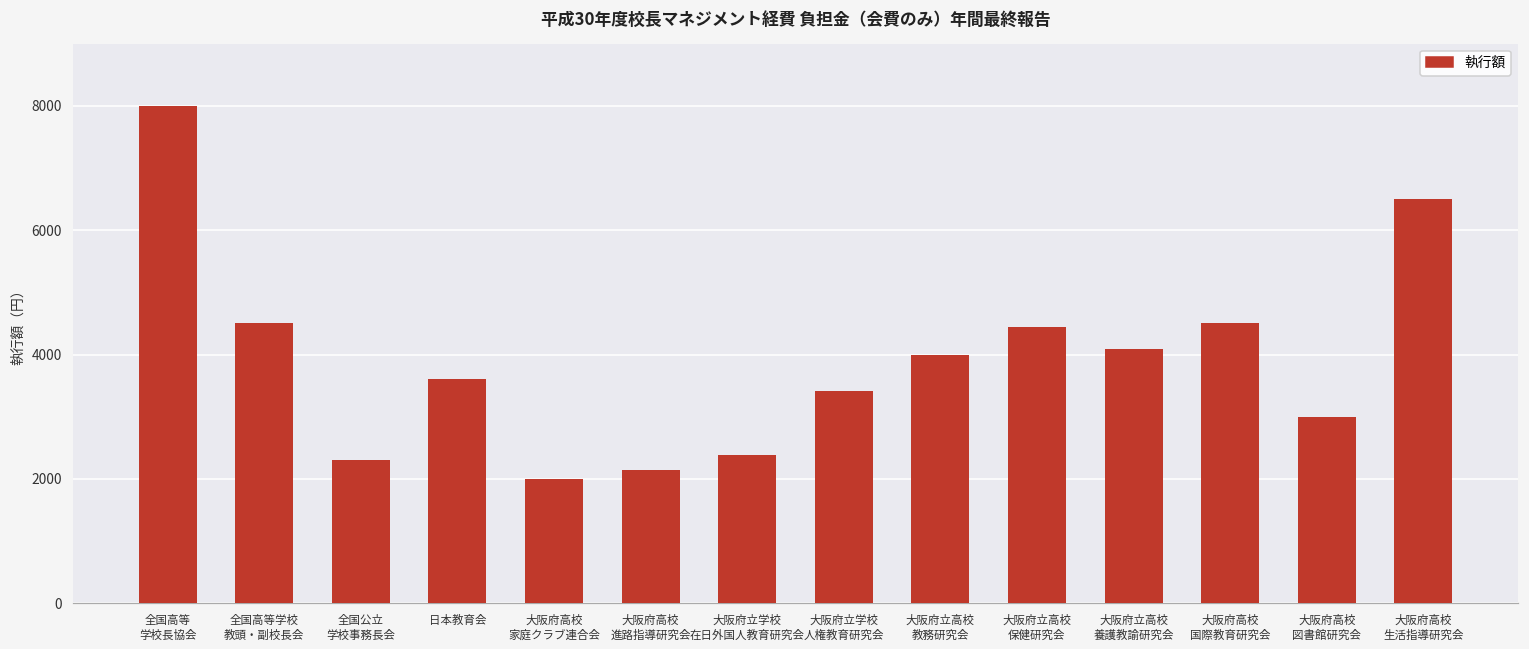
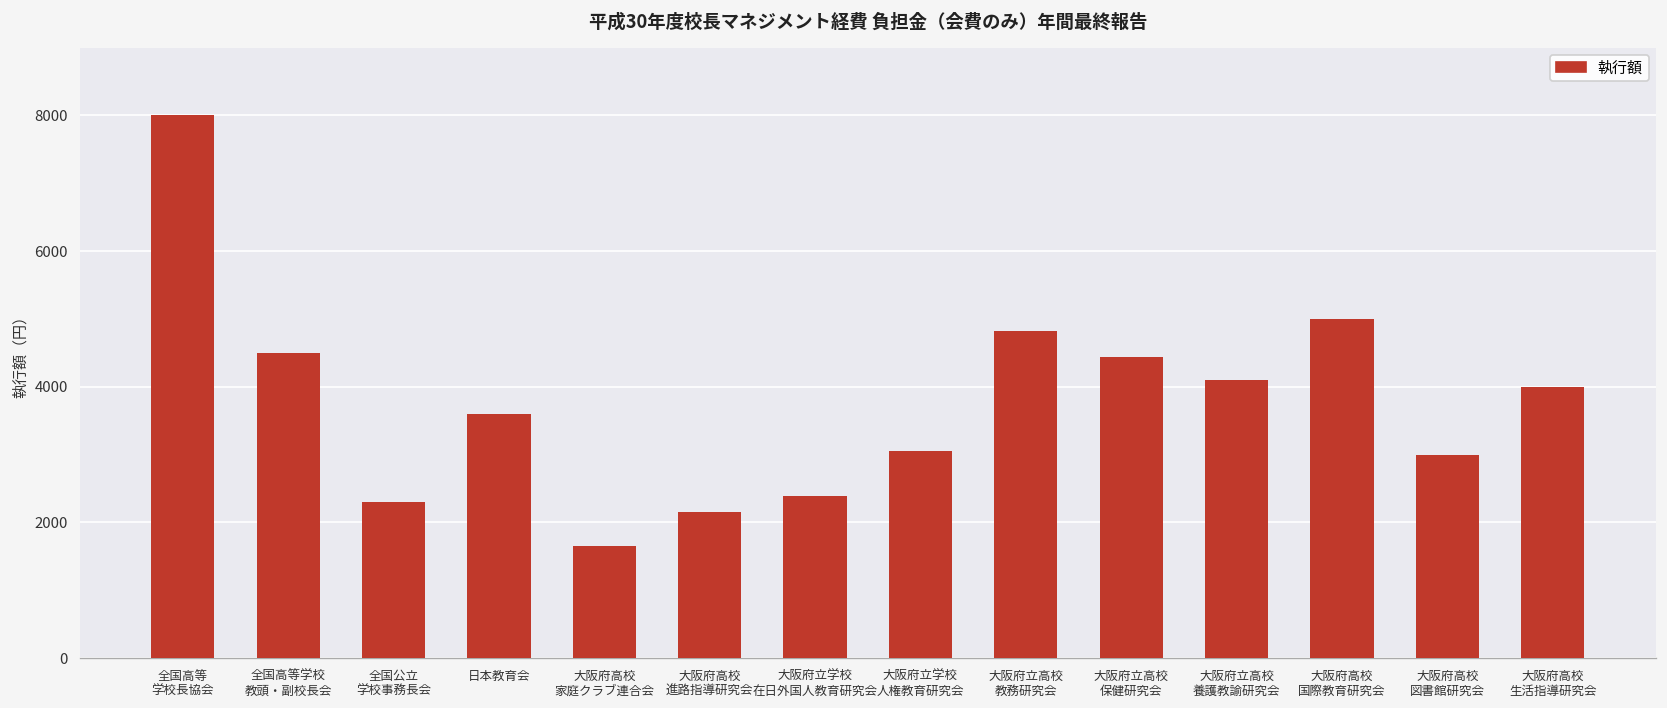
  {
    "全国高等 学校長協会": 8000,
    "全国高等学校 教頭・副校長会": 4500,
    "全国公立 学校事務長会": 2300,
    "日本教育会": 3600,
-   "大阪府高校 家庭クラブ連合会": 2000,
+   "大阪府高校 家庭クラブ連合会": 1600,
    "大阪府高校 進路指導研究会": 2200,
    "大阪府立学校 在日外国人教育研究会": 2400,
-   "大阪府立学校 人権教育研究会": 3400,
-   "大阪府立高校 教務研究会": 4000,
+   "大阪府立学校 人権教育研究会": 3100,
+   "大阪府立高校 教務研究会": 4800,
    "大阪府立高校 保健研究会": 4400,
    "大阪府立高校 養護教諭研究会": 4100,
-   "大阪府高校 国際教育研究会": 4500,
+   "大阪府高校 国際教育研究会": 5000,
    "大阪府高校 図書館研究会": 3000,
-   "大阪府高校 生活指導研究会": 6500
+   "大阪府高校 生活指導研究会": 4000
  }
